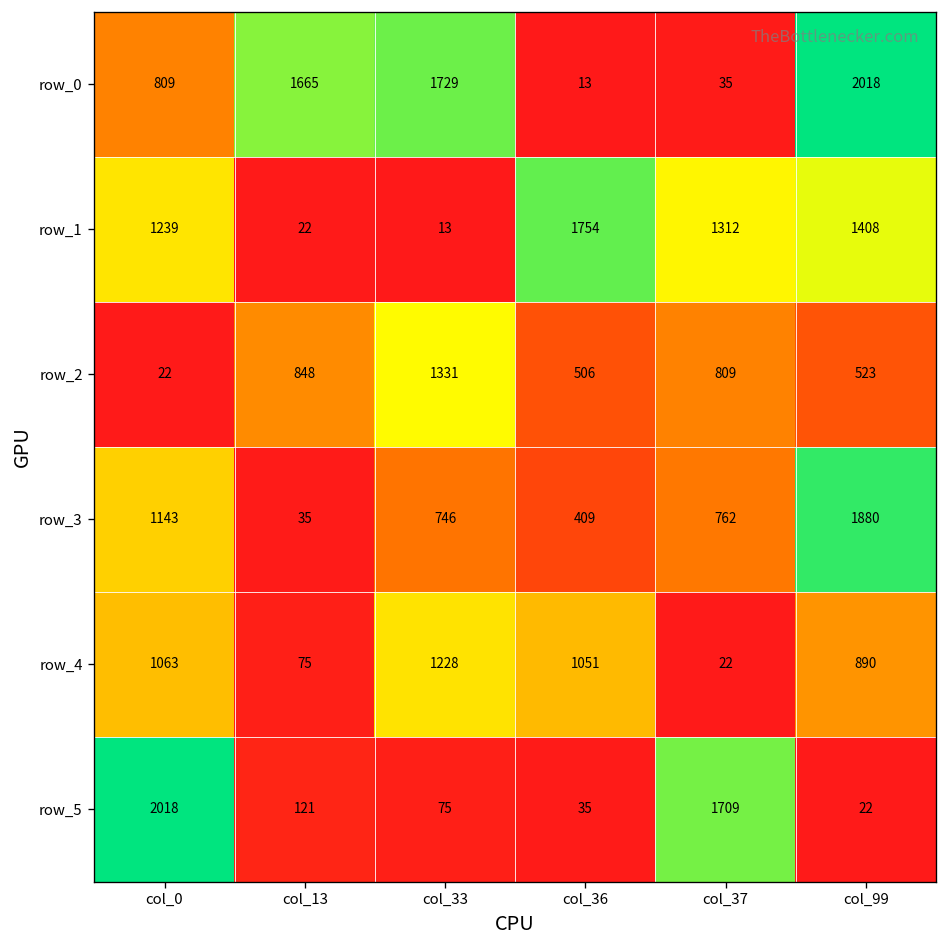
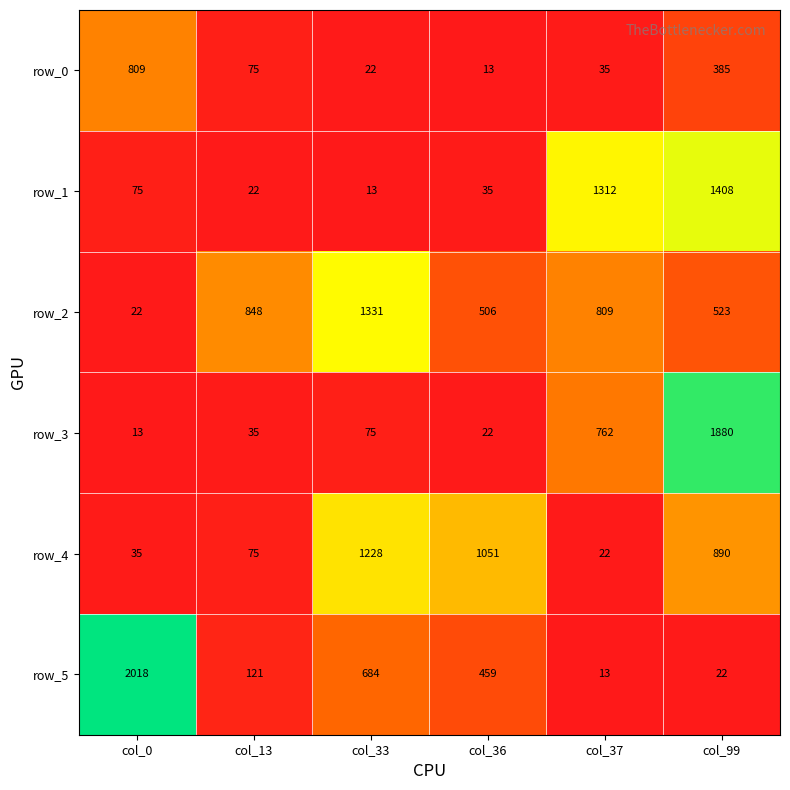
  {
    "row_0": {
      "col_0": 809,
-     "col_13": 1665,
-     "col_33": 1729,
+     "col_13": 75,
+     "col_33": 22,
      "col_36": 13,
      "col_37": 35,
-     "col_99": 2018
+     "col_99": 385
    },
    "row_1": {
-     "col_0": 1239,
+     "col_0": 75,
      "col_13": 22,
      "col_33": 13,
-     "col_36": 1754,
+     "col_36": 35,
      "col_37": 1312,
      "col_99": 1408
    },
    "row_2": {
      "col_0": 22,
      "col_13": 848,
      "col_33": 1331,
      "col_36": 506,
      "col_37": 809,
      "col_99": 523
    },
    "row_3": {
-     "col_0": 1143,
+     "col_0": 13,
      "col_13": 35,
-     "col_33": 746,
-     "col_36": 409,
+     "col_33": 75,
+     "col_36": 22,
      "col_37": 762,
      "col_99": 1880
    },
    "row_4": {
-     "col_0": 1063,
+     "col_0": 35,
      "col_13": 75,
      "col_33": 1228,
      "col_36": 1051,
      "col_37": 22,
      "col_99": 890
    },
    "row_5": {
      "col_0": 2018,
      "col_13": 121,
-     "col_33": 75,
-     "col_36": 35,
-     "col_37": 1709,
+     "col_33": 684,
+     "col_36": 459,
+     "col_37": 13,
      "col_99": 22
    }
  }
